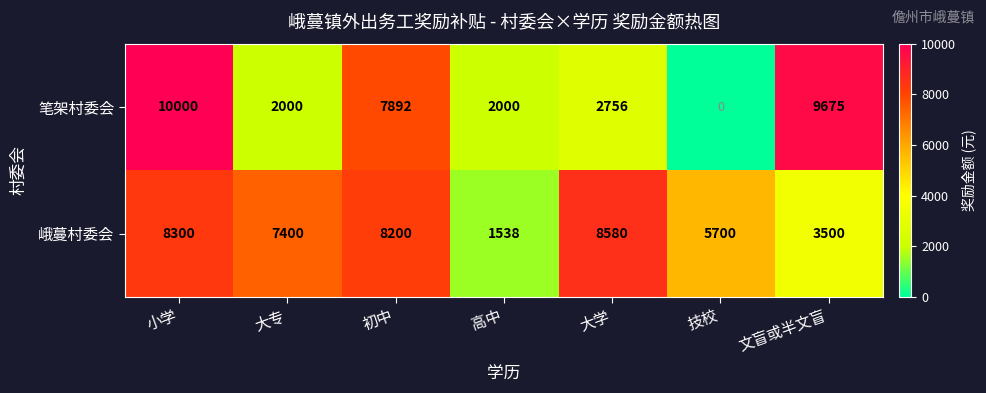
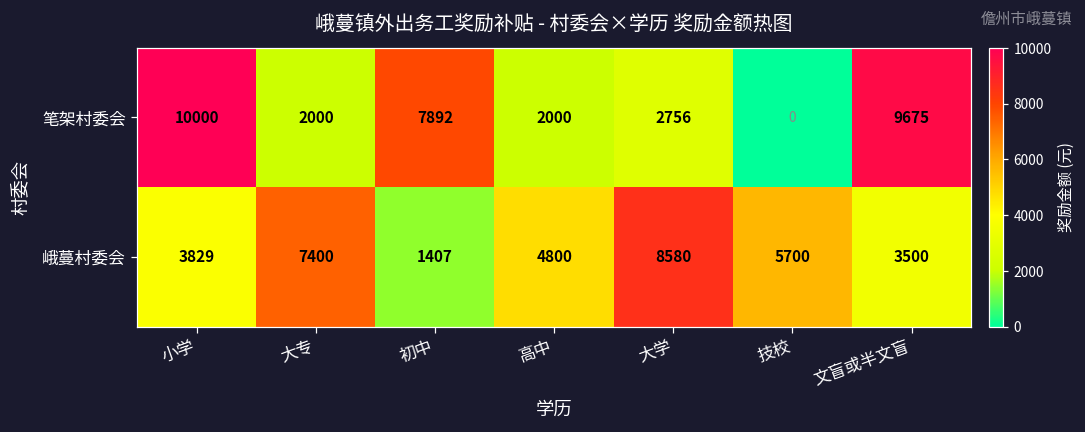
  {
    "笔架村委会": {
      "小学": 10000,
      "大专": 2000,
      "初中": 7892,
      "高中": 2000,
      "大学": 2756,
      "技校": 0,
      "文盲或半文盲": 9675
    },
    "峨蔓村委会": {
-     "小学": 8300,
+     "小学": 3829,
      "大专": 7400,
-     "初中": 8200,
-     "高中": 1538,
+     "初中": 1407,
+     "高中": 4800,
      "大学": 8580,
      "技校": 5700,
      "文盲或半文盲": 3500
    }
  }
